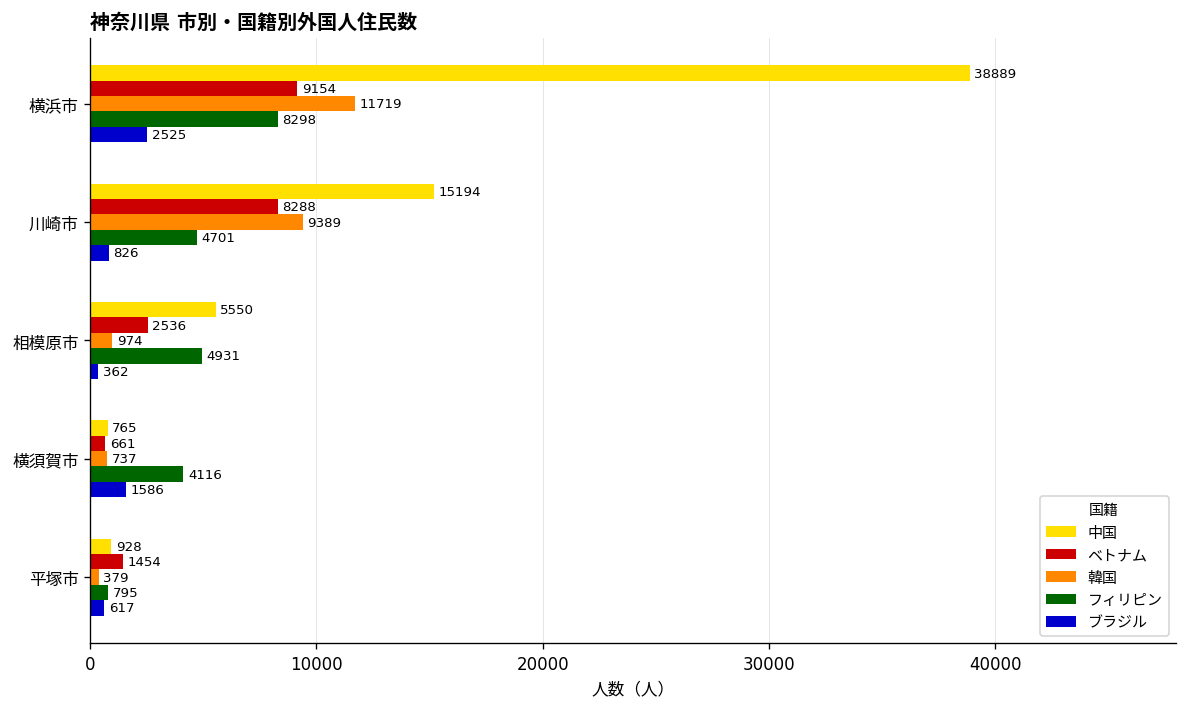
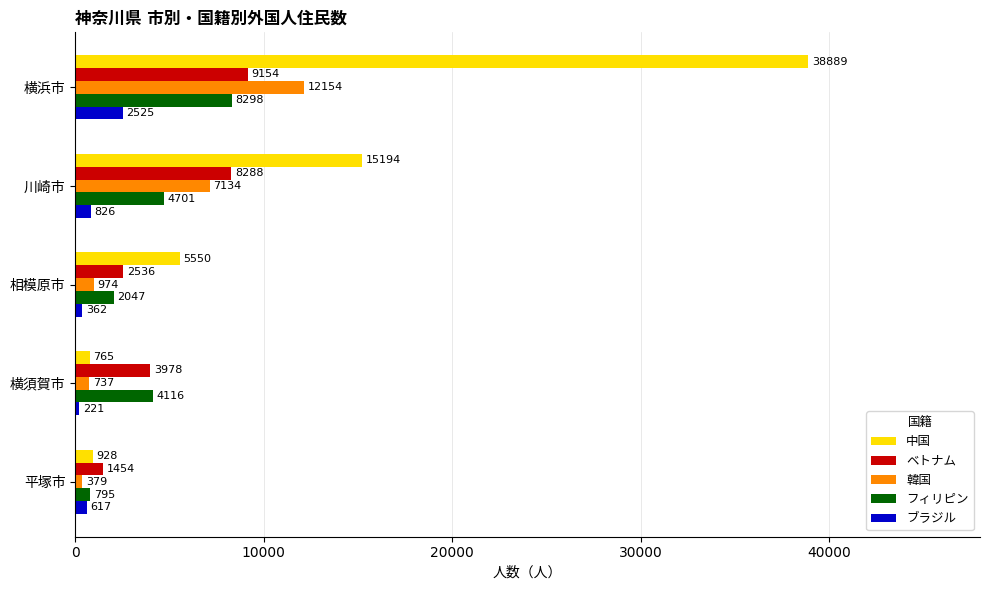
  {
    "中国": {
      "横浜市": 38889,
      "川崎市": 15194,
      "相模原市": 5550,
      "横須賀市": 765,
      "平塚市": 928
    },
    "ベトナム": {
      "横浜市": 9154,
      "川崎市": 8288,
      "相模原市": 2536,
-     "横須賀市": 661,
+     "横須賀市": 3978,
      "平塚市": 1454
    },
    "韓国": {
-     "横浜市": 11719,
-     "川崎市": 9389,
+     "横浜市": 12154,
+     "川崎市": 7134,
      "相模原市": 974,
      "横須賀市": 737,
      "平塚市": 379
    },
    "フィリピン": {
      "横浜市": 8298,
      "川崎市": 4701,
-     "相模原市": 4931,
+     "相模原市": 2047,
      "横須賀市": 4116,
      "平塚市": 795
    },
    "ブラジル": {
      "横浜市": 2525,
      "川崎市": 826,
      "相模原市": 362,
-     "横須賀市": 1586,
+     "横須賀市": 221,
      "平塚市": 617
    }
  }
